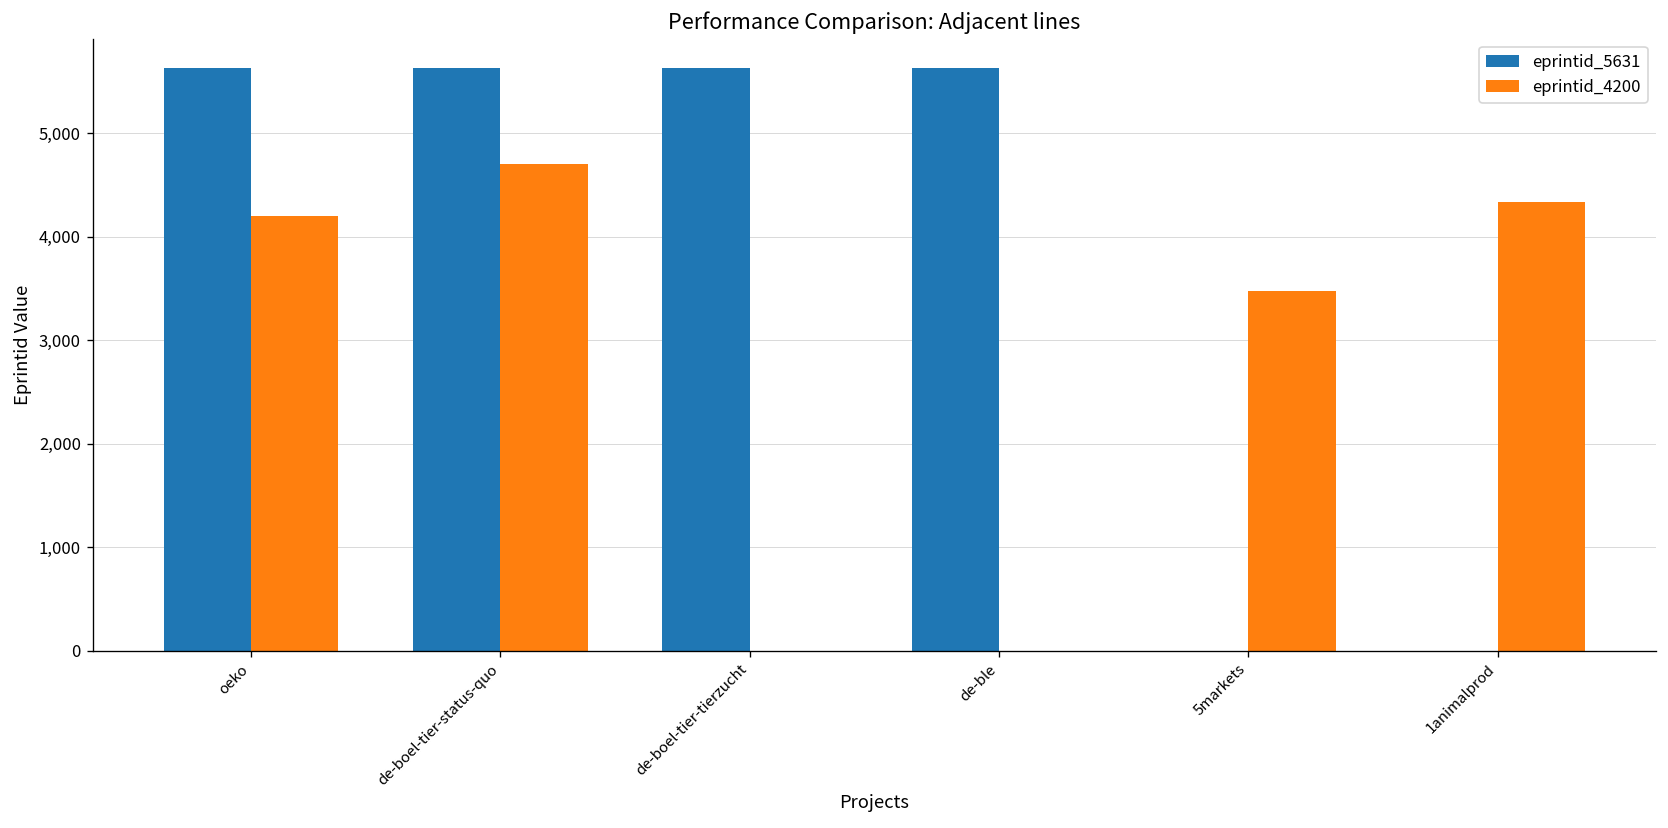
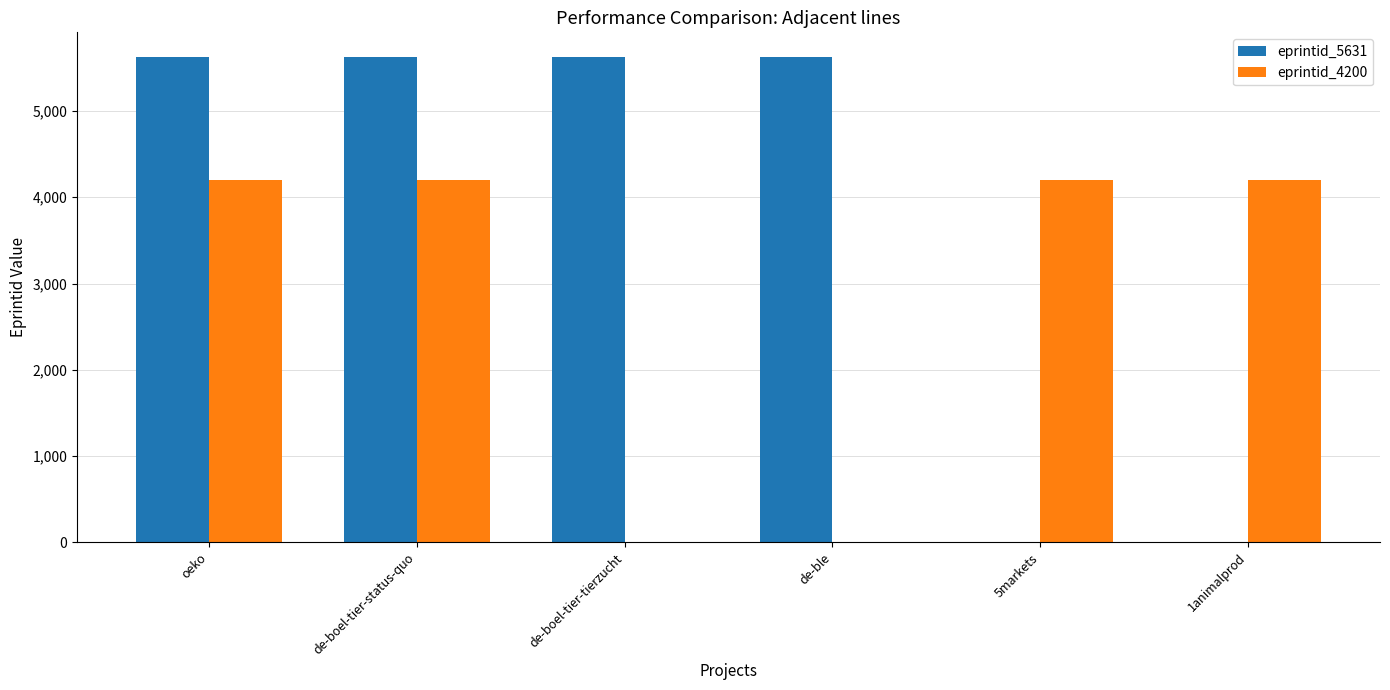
  {
    "eprintid_5631": {
      "oeko": "5,600",
      "de-boel-tier-status-quo": "5,600",
      "de-boel-tier-tierzucht": "5,600",
      "de-ble": "5,600",
      "5markets": "0",
      "1animalprod": "0"
    },
    "eprintid_4200": {
      "oeko": "4,200",
-     "de-boel-tier-status-quo": "4,700",
+     "de-boel-tier-status-quo": "4,200",
      "de-boel-tier-tierzucht": "0",
      "de-ble": "0",
-     "5markets": "3,500",
-     "1animalprod": "4,300"
+     "5markets": "4,200",
+     "1animalprod": "4,200"
    }
  }
